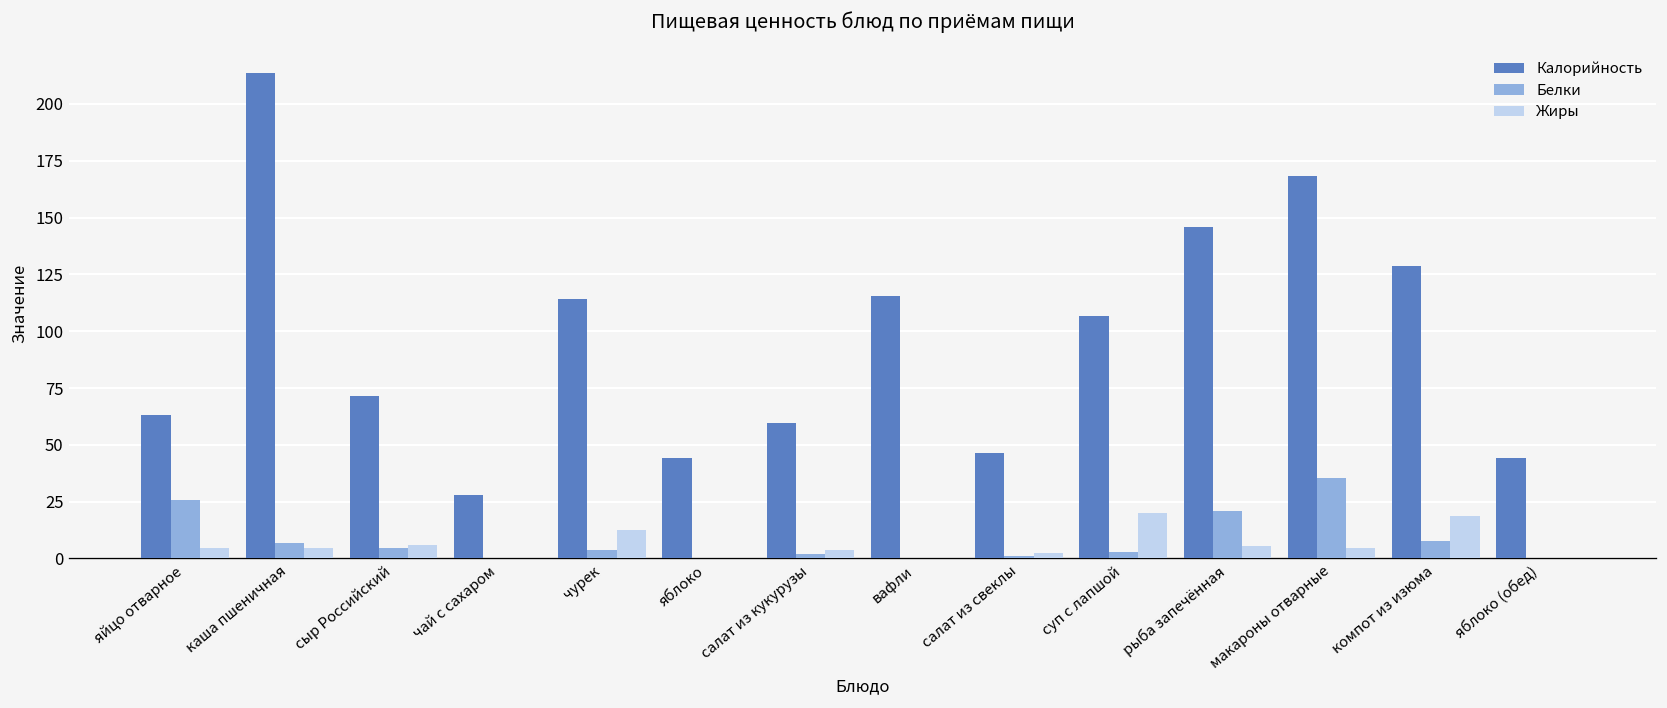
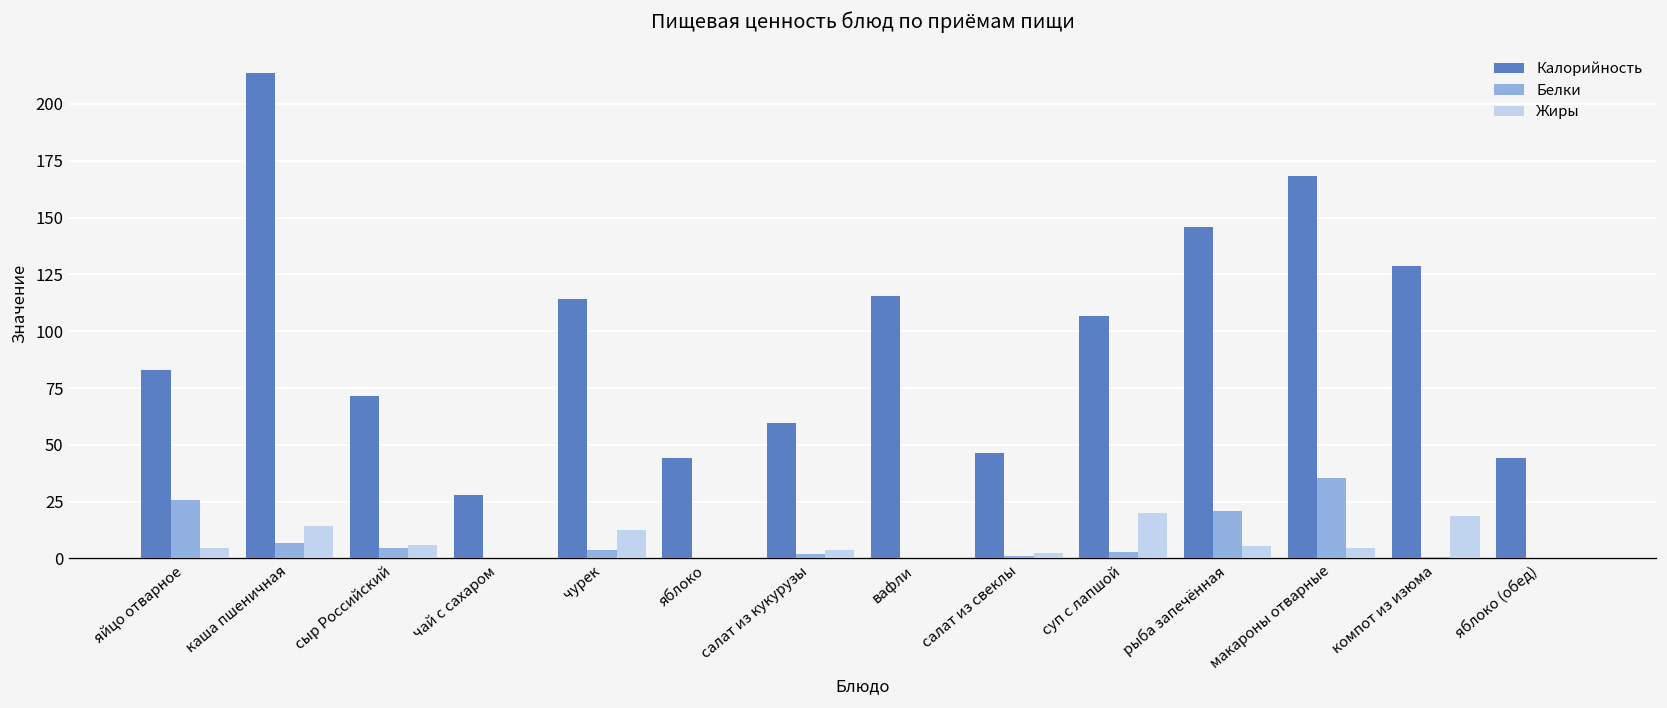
  {
    "Калорийность": {
-     "яйцо отварное": 63,
+     "яйцо отварное": 83,
      "каша пшеничная": 214,
      "сыр Российский": 72,
      "чай с сахаром": 28,
      "чурек": 114,
      "яблоко": 44,
      "салат из кукурузы": 60,
      "вафли": 116,
      "салат из свеклы": 46,
      "суп с лапшой": 107,
      "рыба запечённая": 146,
      "макароны отварные": 168,
      "компот из изюма": 129,
      "яблоко (обед)": 44
    },
    "Белки": {
      "яйцо отварное": 26,
      "каша пшеничная": 7,
      "сыр Российский": 5,
      "чурек": 4,
      "салат из кукурузы": 2,
      "вафли": 0,
      "суп с лапшой": 3,
      "рыба запечённая": 21,
      "макароны отварные": 35,
-     "компот из изюма": 8
+     "компот из изюма": 1
    },
    "Жиры": {
      "яйцо отварное": 5,
-     "каша пшеничная": 4,
+     "каша пшеничная": 14,
      "сыр Российский": 6,
      "чай с сахаром": 0,
      "чурек": 13,
      "салат из кукурузы": 4,
      "вафли": 0,
      "салат из свеклы": 3,
      "суп с лапшой": 20,
      "рыба запечённая": 5,
      "макароны отварные": 5,
      "компот из изюма": 18
    }
  }
